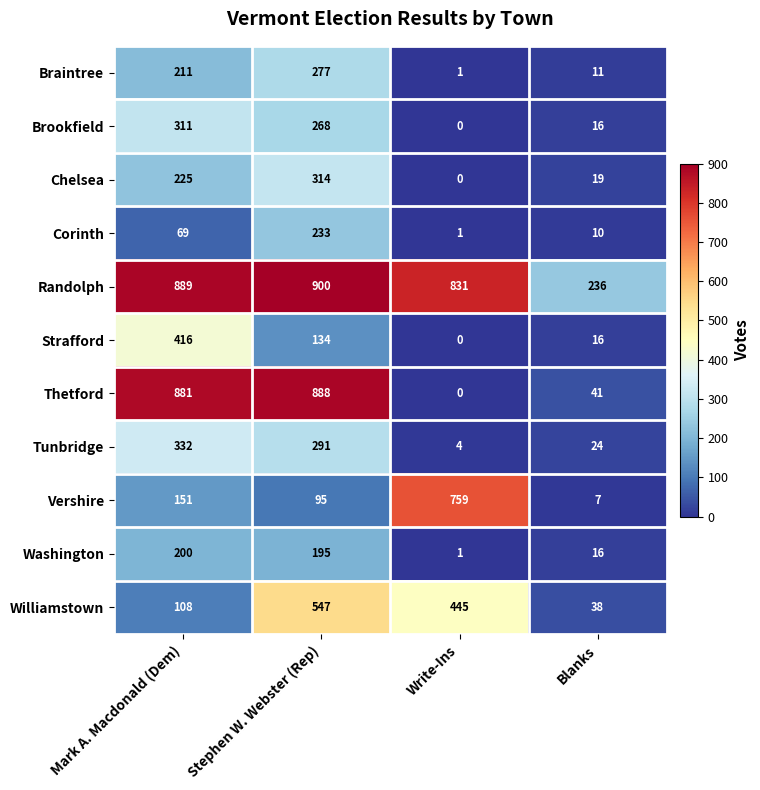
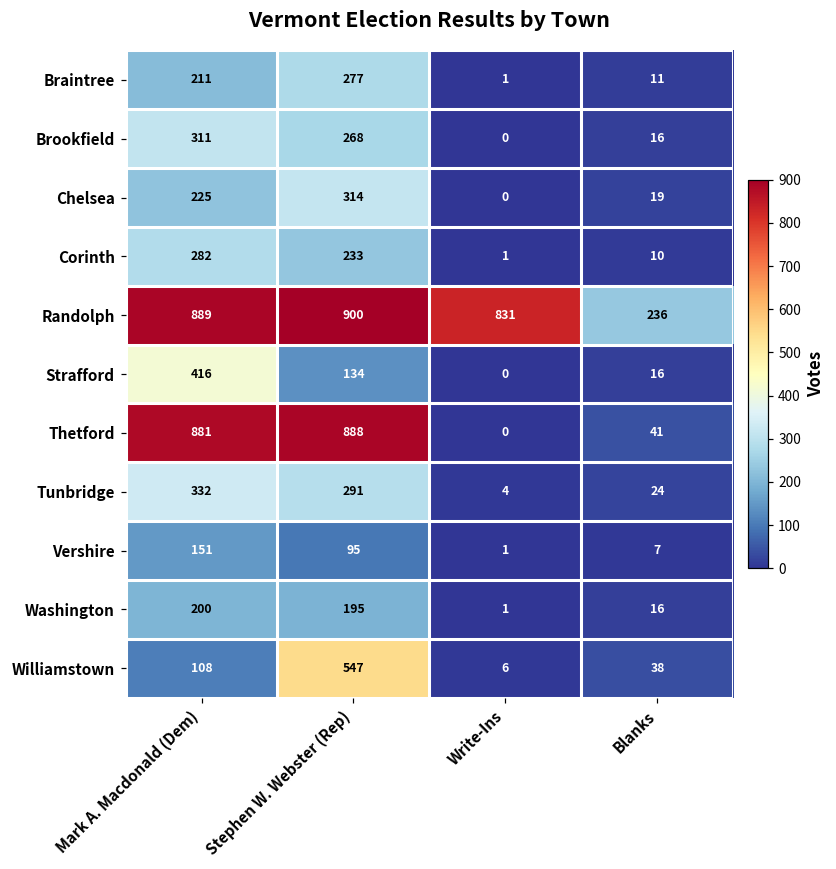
  {
    "Braintree": {
      "Mark A. Macdonald (Dem)": 211,
      "Stephen W. Webster (Rep)": 277,
      "Write-Ins": 1,
      "Blanks": 11
    },
    "Brookfield": {
      "Mark A. Macdonald (Dem)": 311,
      "Stephen W. Webster (Rep)": 268,
      "Write-Ins": 0,
      "Blanks": 16
    },
    "Chelsea": {
      "Mark A. Macdonald (Dem)": 225,
      "Stephen W. Webster (Rep)": 314,
      "Write-Ins": 0,
      "Blanks": 19
    },
    "Corinth": {
-     "Mark A. Macdonald (Dem)": 69,
+     "Mark A. Macdonald (Dem)": 282,
      "Stephen W. Webster (Rep)": 233,
      "Write-Ins": 1,
      "Blanks": 10
    },
    "Randolph": {
      "Mark A. Macdonald (Dem)": 889,
      "Stephen W. Webster (Rep)": 900,
      "Write-Ins": 831,
      "Blanks": 236
    },
    "Strafford": {
      "Mark A. Macdonald (Dem)": 416,
      "Stephen W. Webster (Rep)": 134,
      "Write-Ins": 0,
      "Blanks": 16
    },
    "Thetford": {
      "Mark A. Macdonald (Dem)": 881,
      "Stephen W. Webster (Rep)": 888,
      "Write-Ins": 0,
      "Blanks": 41
    },
    "Tunbridge": {
      "Mark A. Macdonald (Dem)": 332,
      "Stephen W. Webster (Rep)": 291,
      "Write-Ins": 4,
      "Blanks": 24
    },
    "Vershire": {
      "Mark A. Macdonald (Dem)": 151,
      "Stephen W. Webster (Rep)": 95,
-     "Write-Ins": 759,
+     "Write-Ins": 1,
      "Blanks": 7
    },
    "Washington": {
      "Mark A. Macdonald (Dem)": 200,
      "Stephen W. Webster (Rep)": 195,
      "Write-Ins": 1,
      "Blanks": 16
    },
    "Williamstown": {
      "Mark A. Macdonald (Dem)": 108,
      "Stephen W. Webster (Rep)": 547,
-     "Write-Ins": 445,
+     "Write-Ins": 6,
      "Blanks": 38
    }
  }
